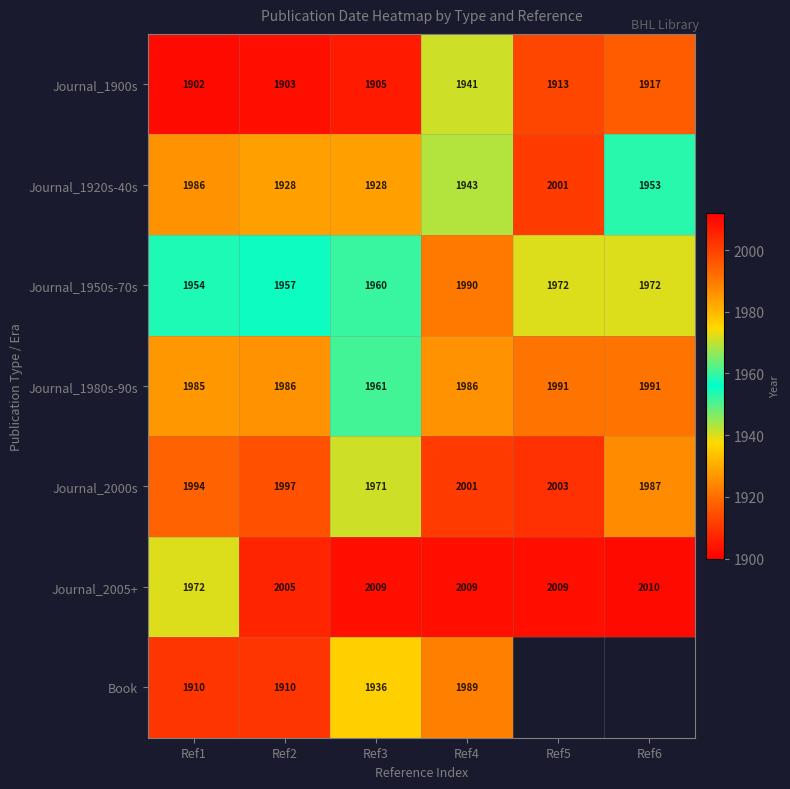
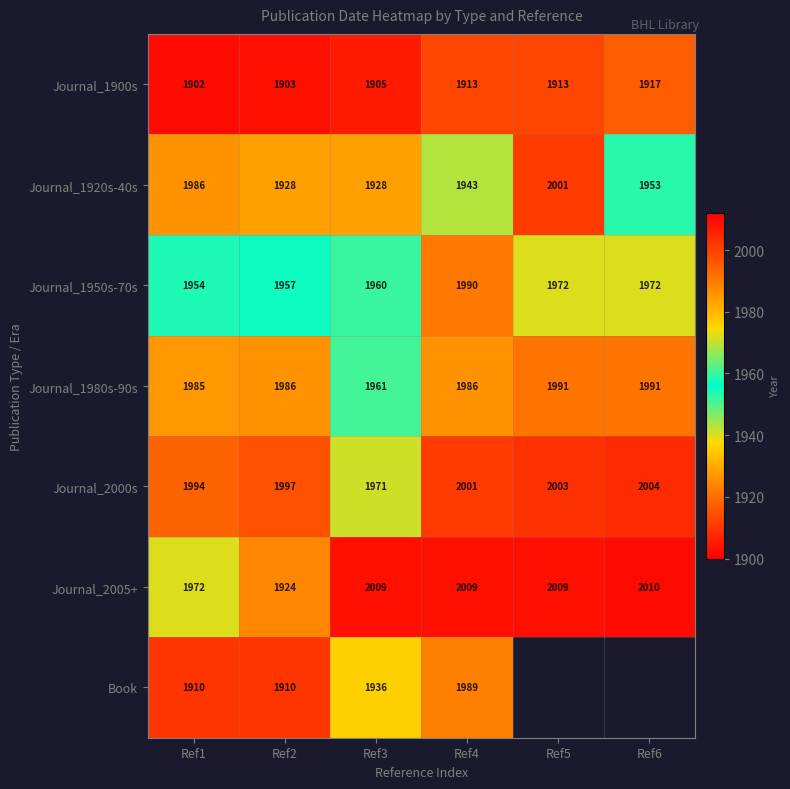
  {
    "Journal_1900s": {
      "Ref1": 1902,
      "Ref2": 1903,
      "Ref3": 1905,
-     "Ref4": 1941,
+     "Ref4": 1913,
      "Ref5": 1913,
      "Ref6": 1917
    },
    "Journal_1920s-40s": {
      "Ref1": 1986,
      "Ref2": 1928,
      "Ref3": 1928,
      "Ref4": 1943,
      "Ref5": 2001,
      "Ref6": 1953
    },
    "Journal_1950s-70s": {
      "Ref1": 1954,
      "Ref2": 1957,
      "Ref3": 1960,
      "Ref4": 1990,
      "Ref5": 1972,
      "Ref6": 1972
    },
    "Journal_1980s-90s": {
      "Ref1": 1985,
      "Ref2": 1986,
      "Ref3": 1961,
      "Ref4": 1986,
      "Ref5": 1991,
      "Ref6": 1991
    },
    "Journal_2000s": {
      "Ref1": 1994,
      "Ref2": 1997,
      "Ref3": 1971,
      "Ref4": 2001,
      "Ref5": 2003,
-     "Ref6": 1987
+     "Ref6": 2004
    },
    "Journal_2005+": {
      "Ref1": 1972,
-     "Ref2": 2005,
+     "Ref2": 1924,
      "Ref3": 2009,
      "Ref4": 2009,
      "Ref5": 2009,
      "Ref6": 2010
    },
    "Book": {
      "Ref1": 1910,
      "Ref2": 1910,
      "Ref3": 1936,
      "Ref4": 1989
    }
  }
